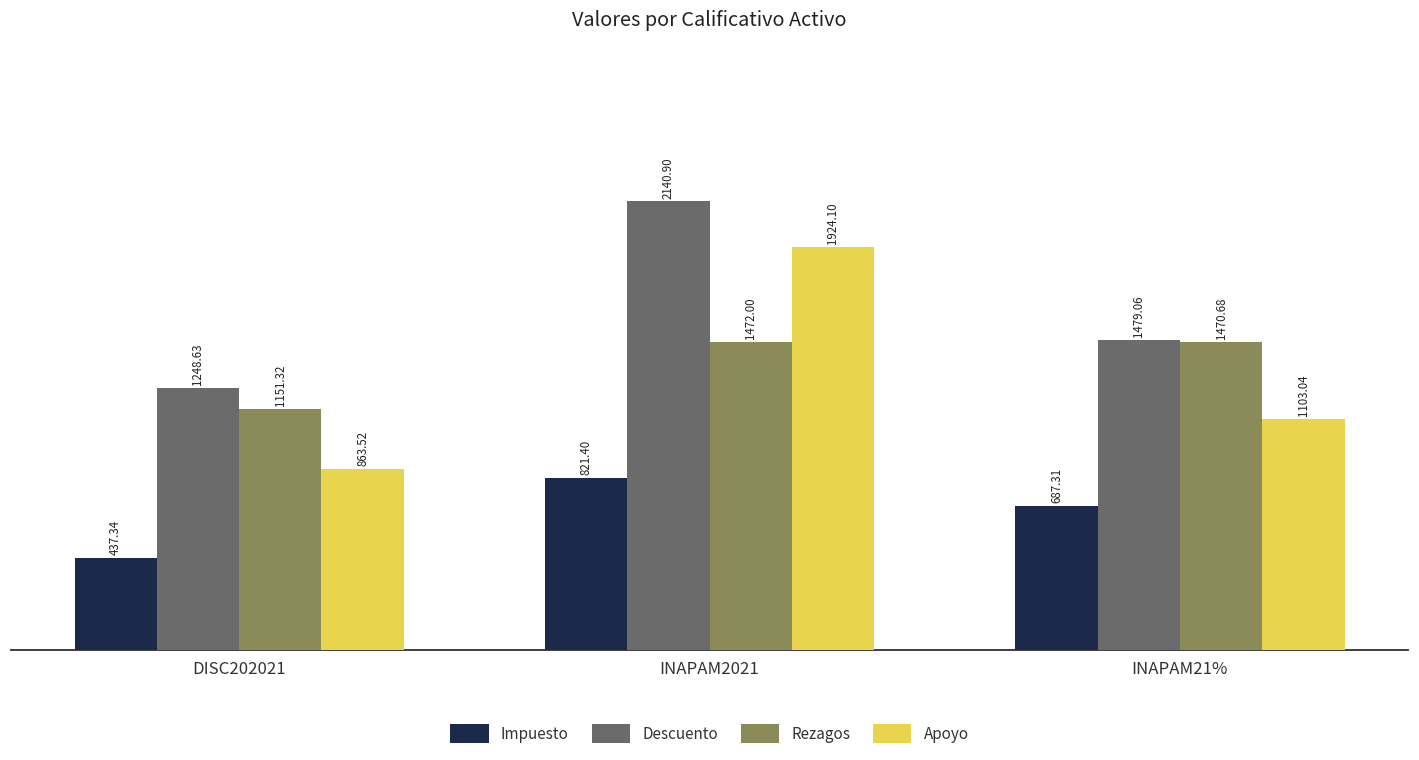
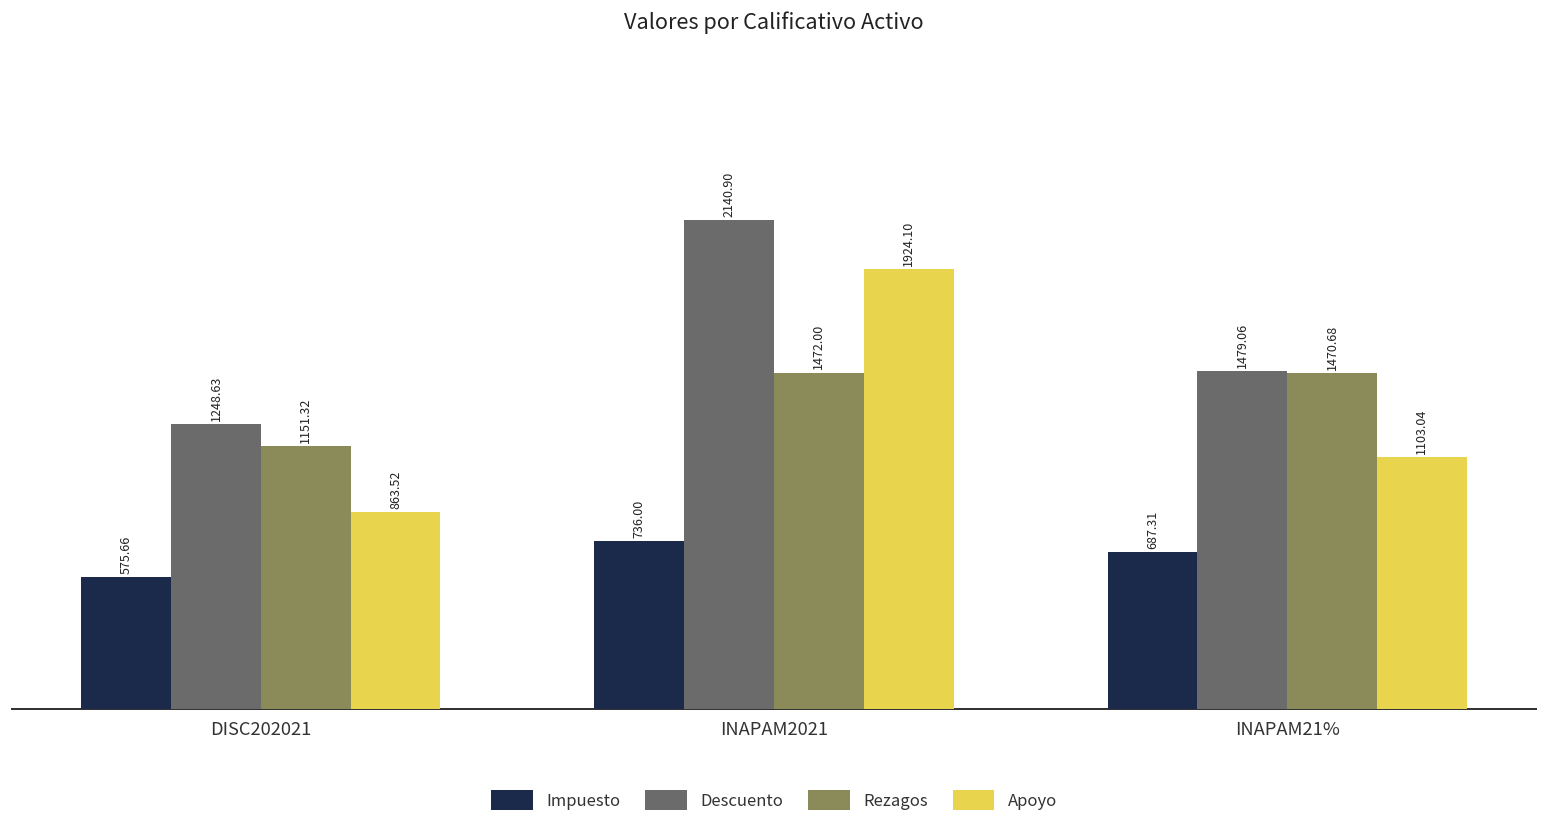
  {
    "Impuesto": {
-     "DISC202021": 437.34,
-     "INAPAM2021": 821.40,
+     "DISC202021": 575.66,
+     "INAPAM2021": 736.00,
      "INAPAM21%": 687.31
    },
    "Apoyo": {
      "DISC202021": 863.52,
      "INAPAM2021": 1924.10,
      "INAPAM21%": 1103.04
    }
  }
